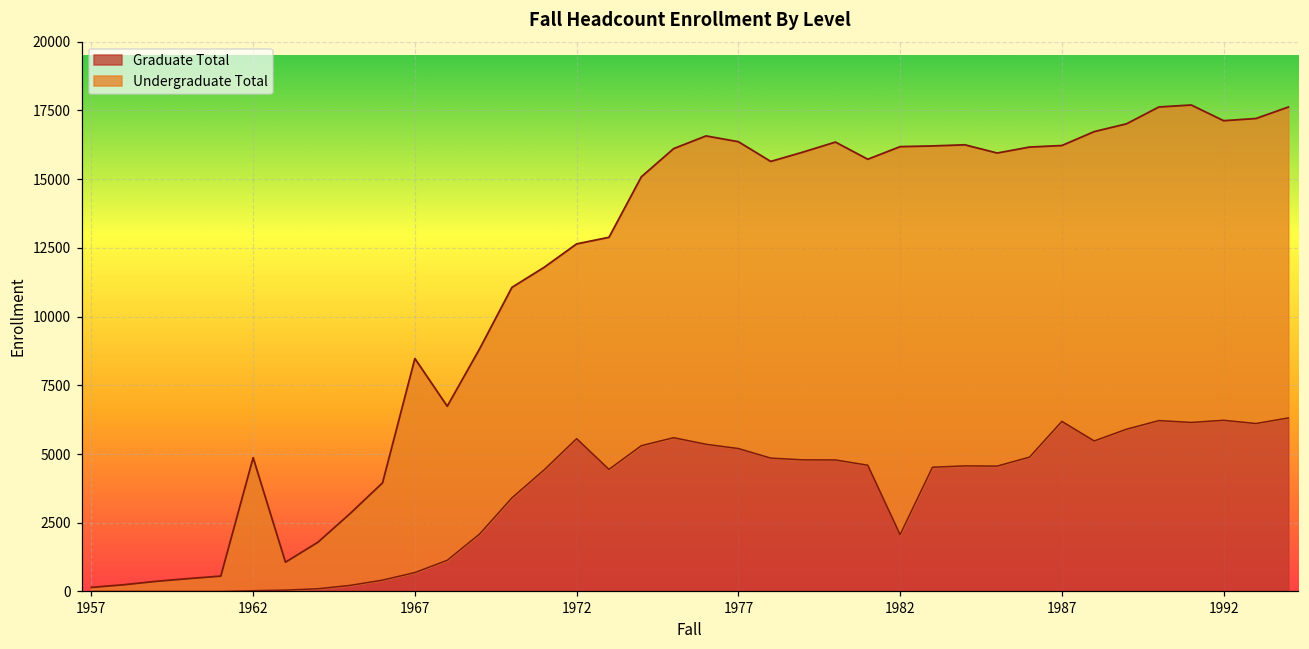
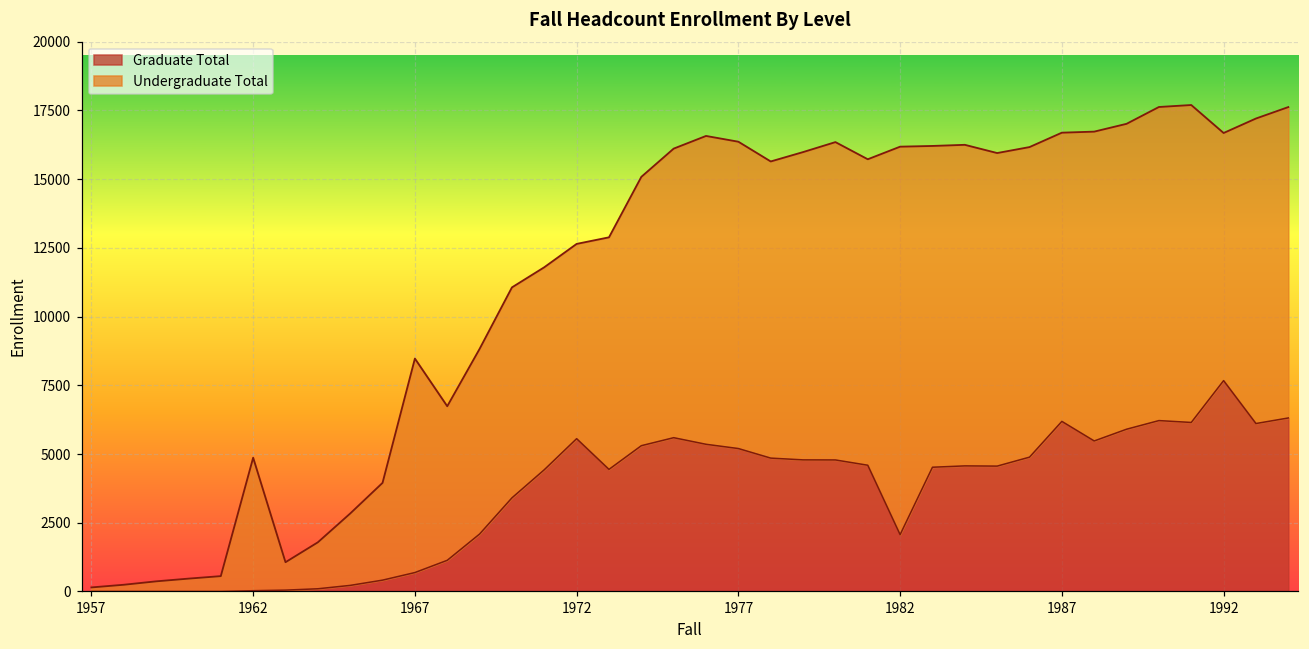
  {
    "Undergraduate Total": {
      "1957": 100,
      "1962": 4900,
      "1967": 8500,
      "1972": 12600,
      "1977": 16400,
      "1982": 16200,
-     "1987": 16200,
-     "1992": 17100
+     "1987": 16700,
+     "1992": 16700
    },
    "Graduate Total": {
      "1957": 0,
      "1962": 0,
      "1967": 700,
      "1972": 5600,
      "1977": 5200,
      "1982": 2100,
      "1987": 6200,
-     "1992": 6200
+     "1992": 7700
    }
  }
